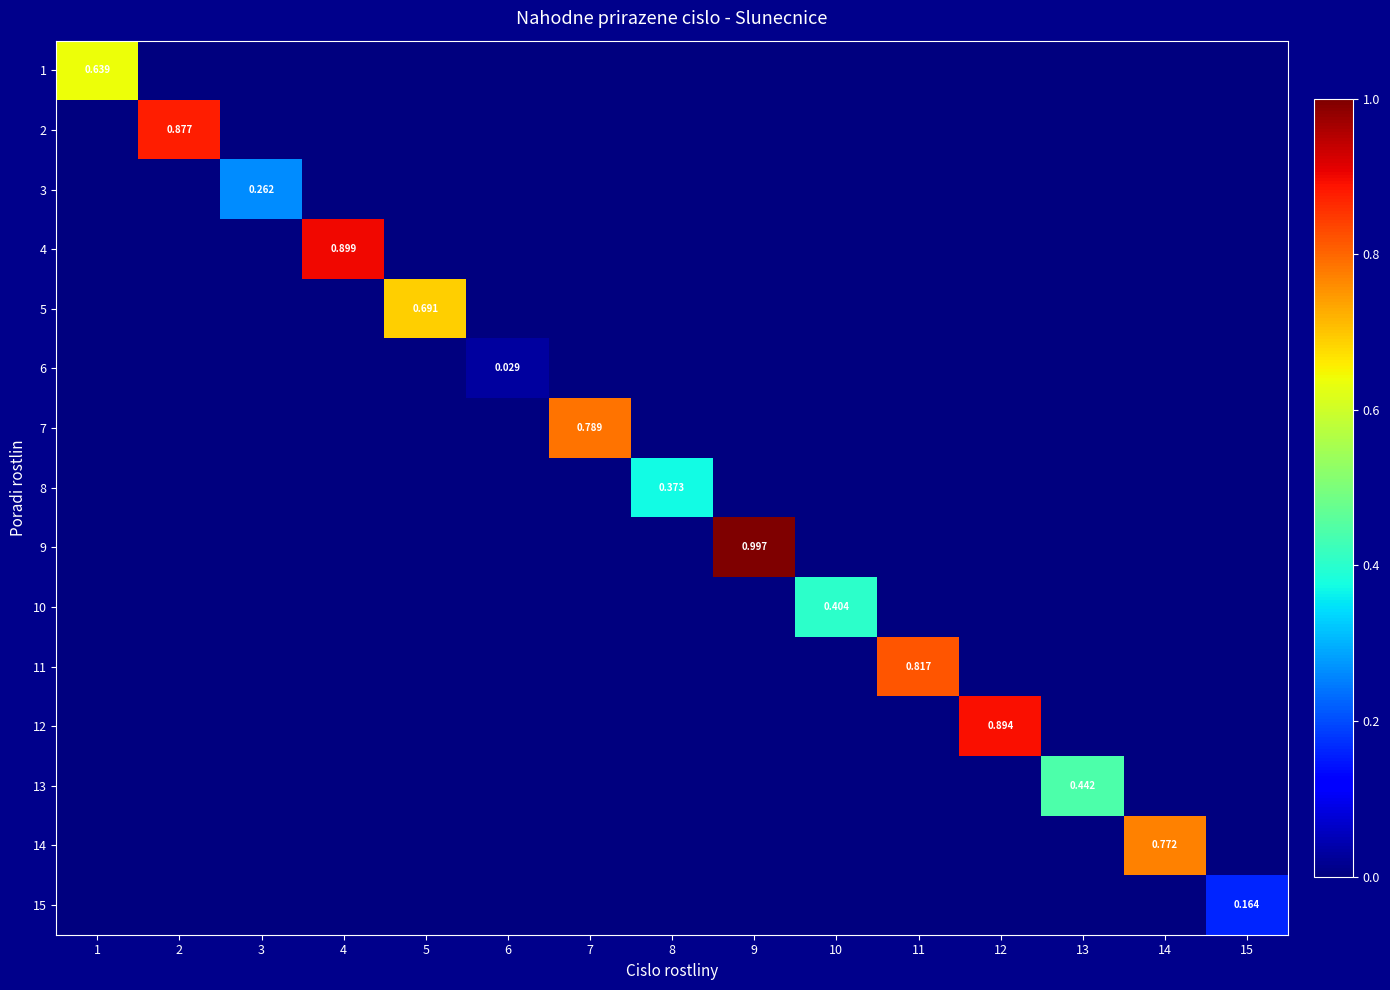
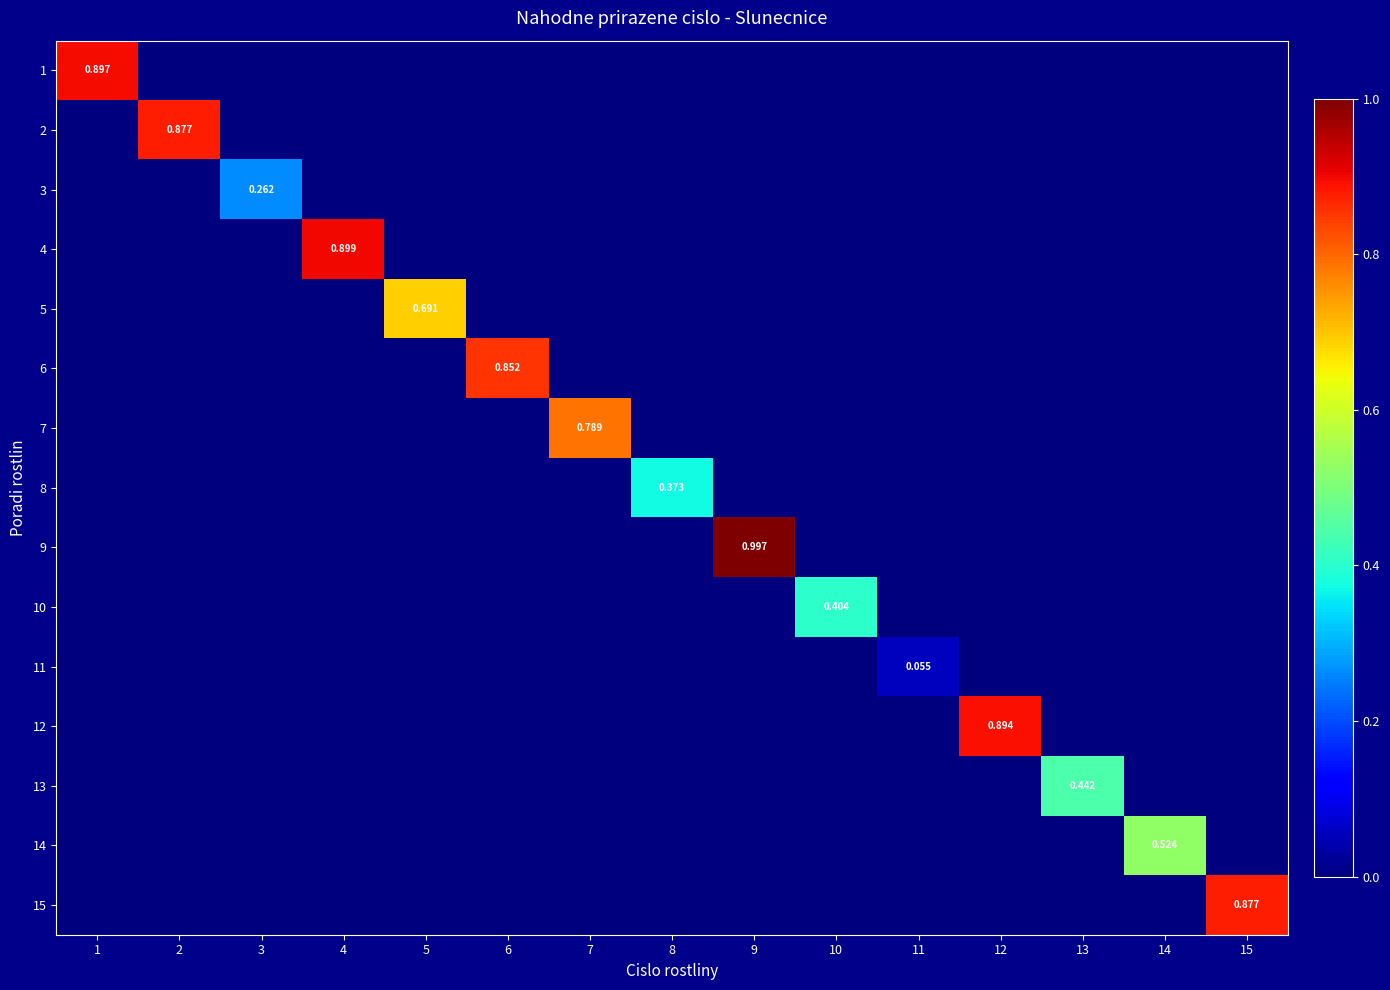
  {
    "1": {
-     "1": 0.639
+     "1": 0.897
    },
    "2": {
      "2": 0.877
    },
    "3": {
      "3": 0.262
    },
    "4": {
      "4": 0.899
    },
    "5": {
      "5": 0.691
    },
    "6": {
-     "6": 0.029
+     "6": 0.852
    },
    "7": {
      "7": 0.789
    },
    "8": {
      "8": 0.373
    },
    "9": {
      "9": 0.997
    },
    "10": {
      "10": 0.404
    },
    "11": {
-     "11": 0.817
+     "11": 0.055
    },
    "12": {
      "12": 0.894
    },
    "13": {
      "13": 0.442
    },
    "14": {
-     "14": 0.772
+     "14": 0.524
    },
    "15": {
-     "15": 0.164
+     "15": 0.877
    }
  }
